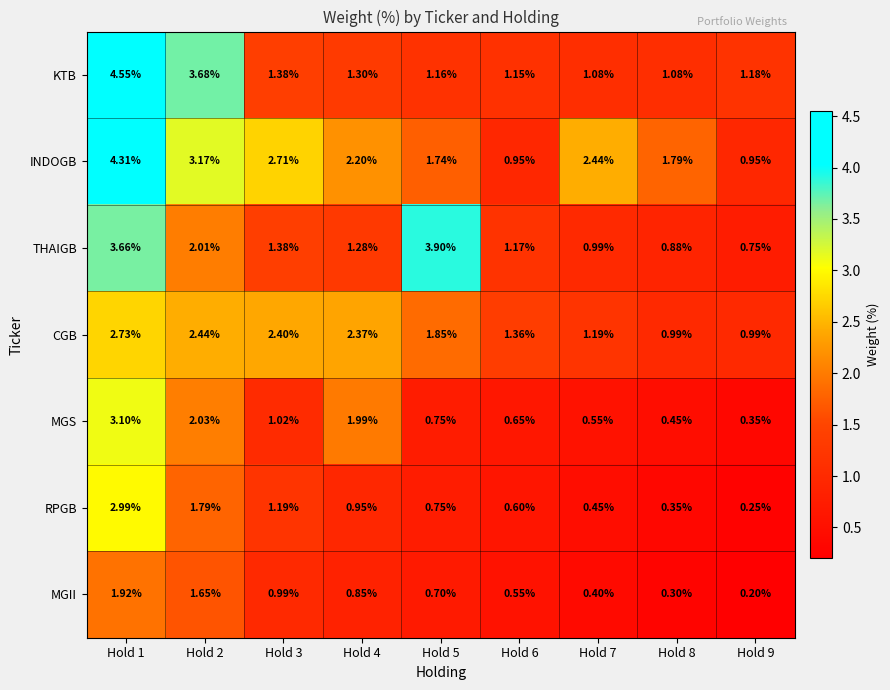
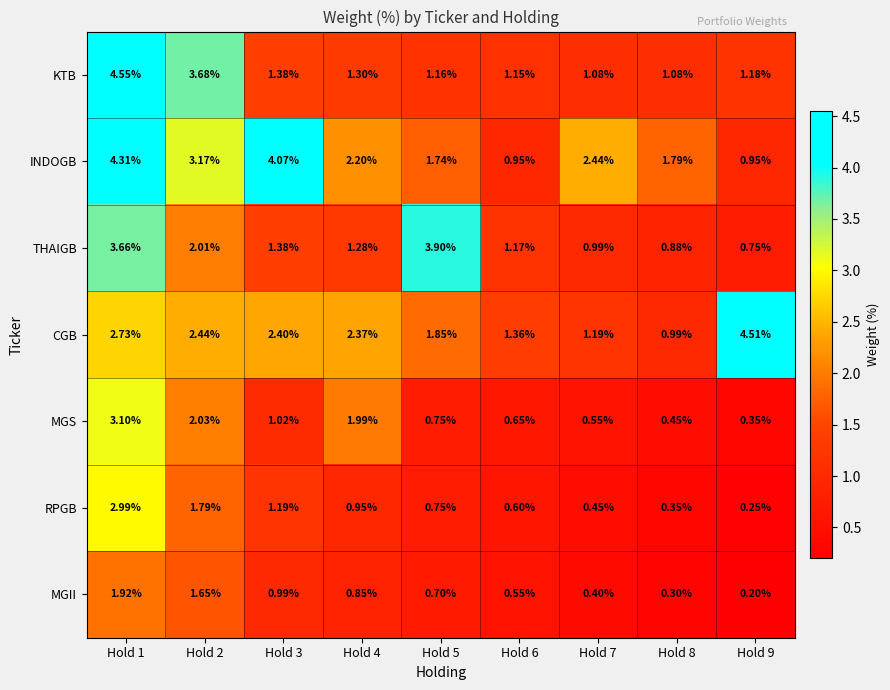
  {
    "KTB": {
      "Hold 1": "4.55%",
      "Hold 2": "3.68%",
      "Hold 3": "1.38%",
      "Hold 4": "1.30%",
      "Hold 5": "1.16%",
      "Hold 6": "1.15%",
      "Hold 7": "1.08%",
      "Hold 8": "1.08%",
      "Hold 9": "1.18%"
    },
    "INDOGB": {
      "Hold 1": "4.31%",
      "Hold 2": "3.17%",
-     "Hold 3": "2.71%",
+     "Hold 3": "4.07%",
      "Hold 4": "2.20%",
      "Hold 5": "1.74%",
      "Hold 6": "0.95%",
      "Hold 7": "2.44%",
      "Hold 8": "1.79%",
      "Hold 9": "0.95%"
    },
    "THAIGB": {
      "Hold 1": "3.66%",
      "Hold 2": "2.01%",
      "Hold 3": "1.38%",
      "Hold 4": "1.28%",
      "Hold 5": "3.90%",
      "Hold 6": "1.17%",
      "Hold 7": "0.99%",
      "Hold 8": "0.88%",
      "Hold 9": "0.75%"
    },
    "CGB": {
      "Hold 1": "2.73%",
      "Hold 2": "2.44%",
      "Hold 3": "2.40%",
      "Hold 4": "2.37%",
      "Hold 5": "1.85%",
      "Hold 6": "1.36%",
      "Hold 7": "1.19%",
      "Hold 8": "0.99%",
-     "Hold 9": "0.99%"
+     "Hold 9": "4.51%"
    },
    "MGS": {
      "Hold 1": "3.10%",
      "Hold 2": "2.03%",
      "Hold 3": "1.02%",
      "Hold 4": "1.99%",
      "Hold 5": "0.75%",
      "Hold 6": "0.65%",
      "Hold 7": "0.55%",
      "Hold 8": "0.45%",
      "Hold 9": "0.35%"
    },
    "RPGB": {
      "Hold 1": "2.99%",
      "Hold 2": "1.79%",
      "Hold 3": "1.19%",
      "Hold 4": "0.95%",
      "Hold 5": "0.75%",
      "Hold 6": "0.60%",
      "Hold 7": "0.45%",
      "Hold 8": "0.35%",
      "Hold 9": "0.25%"
    },
    "MGII": {
      "Hold 1": "1.92%",
      "Hold 2": "1.65%",
      "Hold 3": "0.99%",
      "Hold 4": "0.85%",
      "Hold 5": "0.70%",
      "Hold 6": "0.55%",
      "Hold 7": "0.40%",
      "Hold 8": "0.30%",
      "Hold 9": "0.20%"
    }
  }
